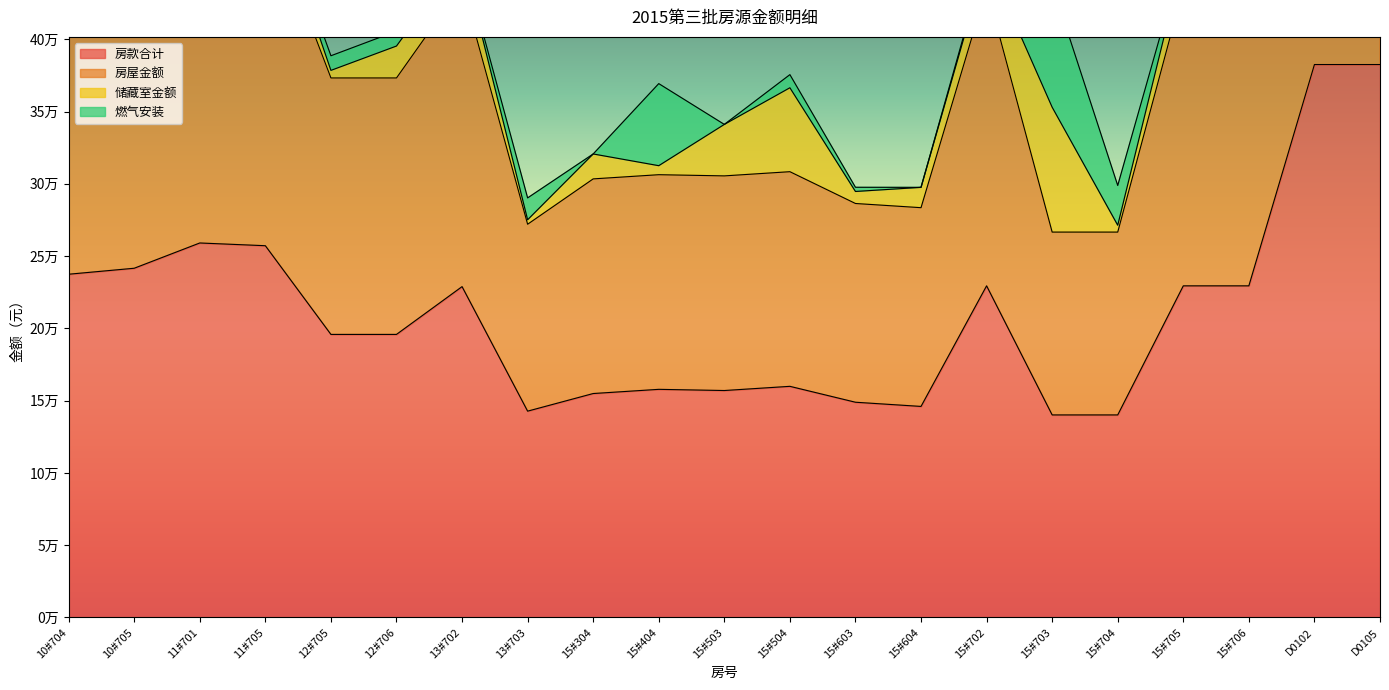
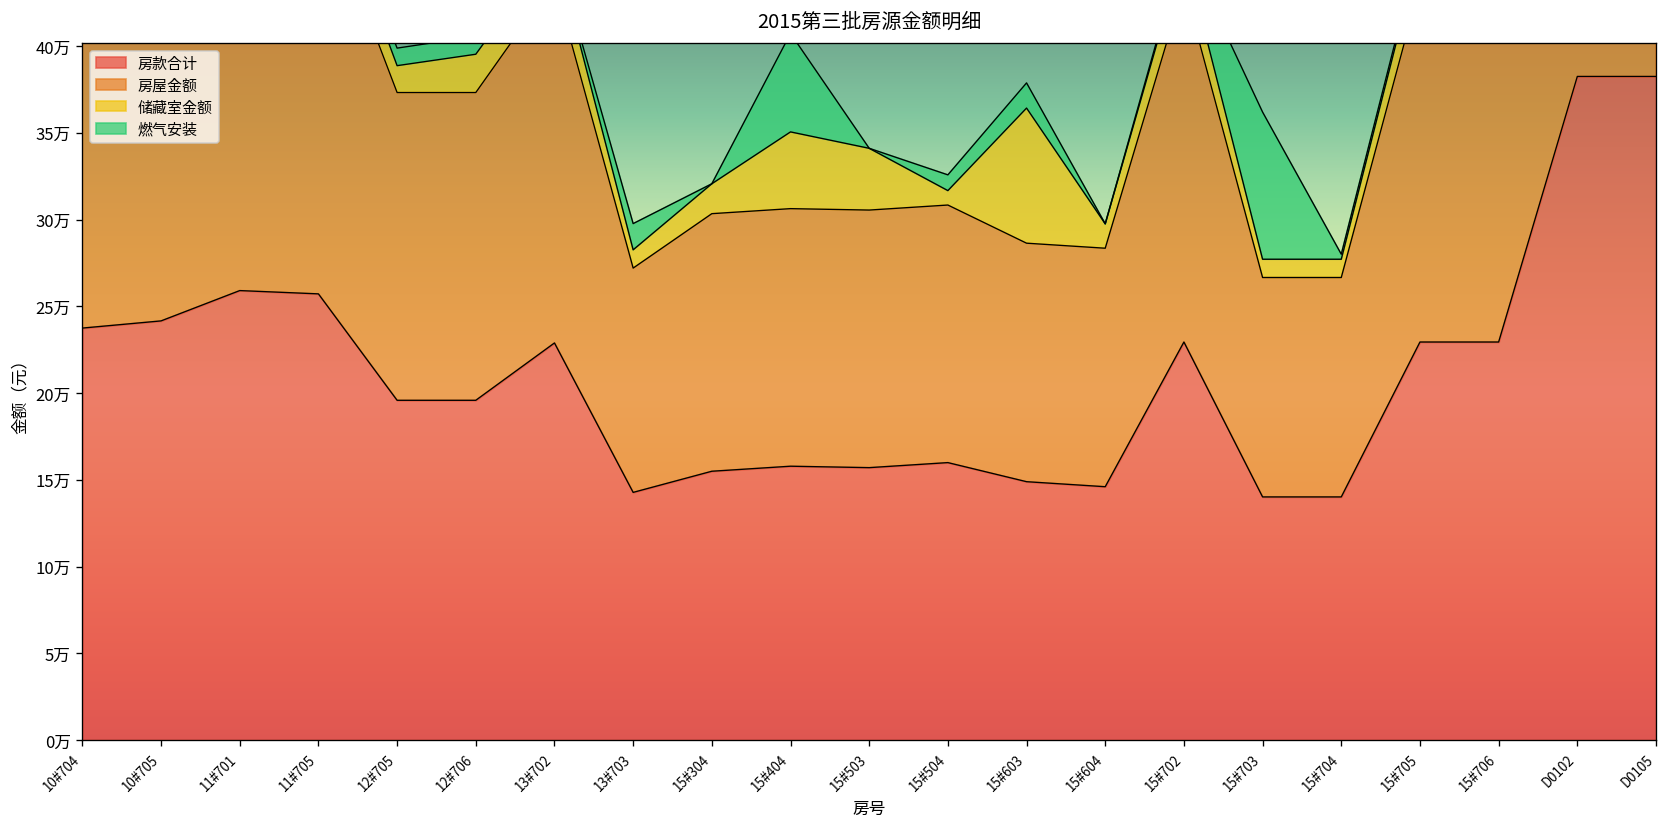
  {
    "储藏室金额": {
-     "12#705": "0.5万",
+     "12#705": "1.5万",
      "12#706": "2.2万",
-     "13#703": "0.3万",
-     "15#404": "0.6万",
-     "15#504": "5.8万",
-     "15#603": "0.8万",
-     "15#703": "8.6万",
-     "15#704": "0.5万"
+     "13#703": "1.1万",
+     "15#404": "4.4万",
+     "15#504": "0.8万",
+     "15#603": "7.8万",
+     "15#703": "1.1万",
+     "15#704": "1.1万"
    },
    "燃气安装": {
      "12#705": "1.0万",
      "13#703": "1.5万",
      "15#504": "0.9万",
-     "15#603": "0.3万",
-     "15#704": "2.7万"
+     "15#603": "1.4万",
+     "15#704": "0.3万"
    }
  }
